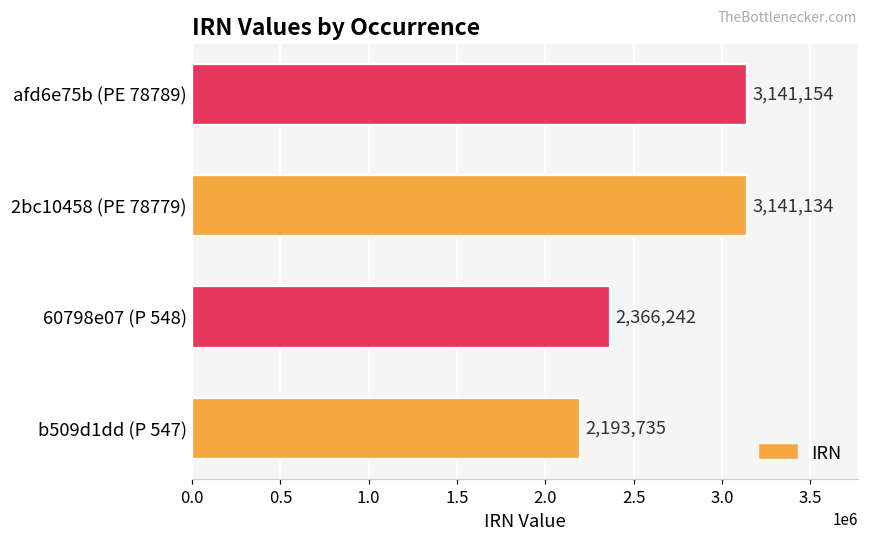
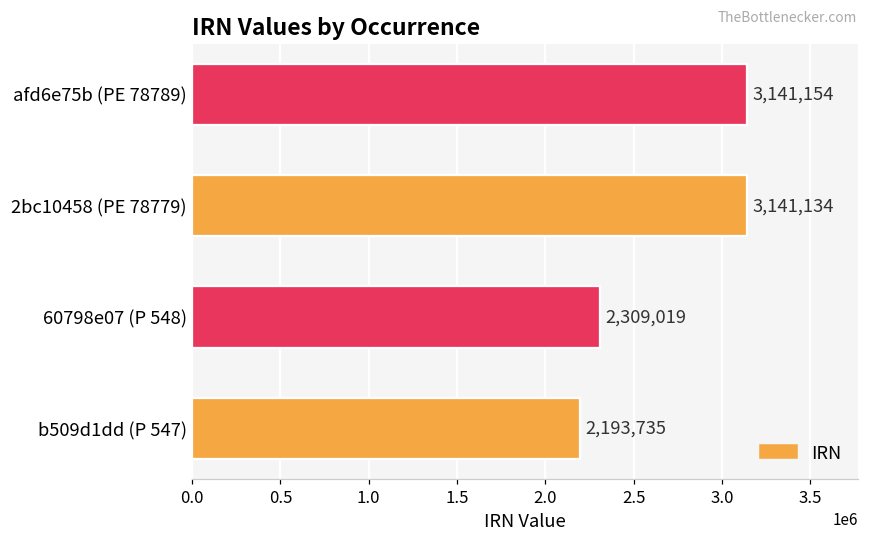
  {
    "afd6e75b (PE 78789)": "3,141,154",
    "2bc10458 (PE 78779)": "3,141,134",
-   "60798e07 (P 548)": "2,366,242",
+   "60798e07 (P 548)": "2,309,019",
    "b509d1dd (P 547)": "2,193,735"
  }
